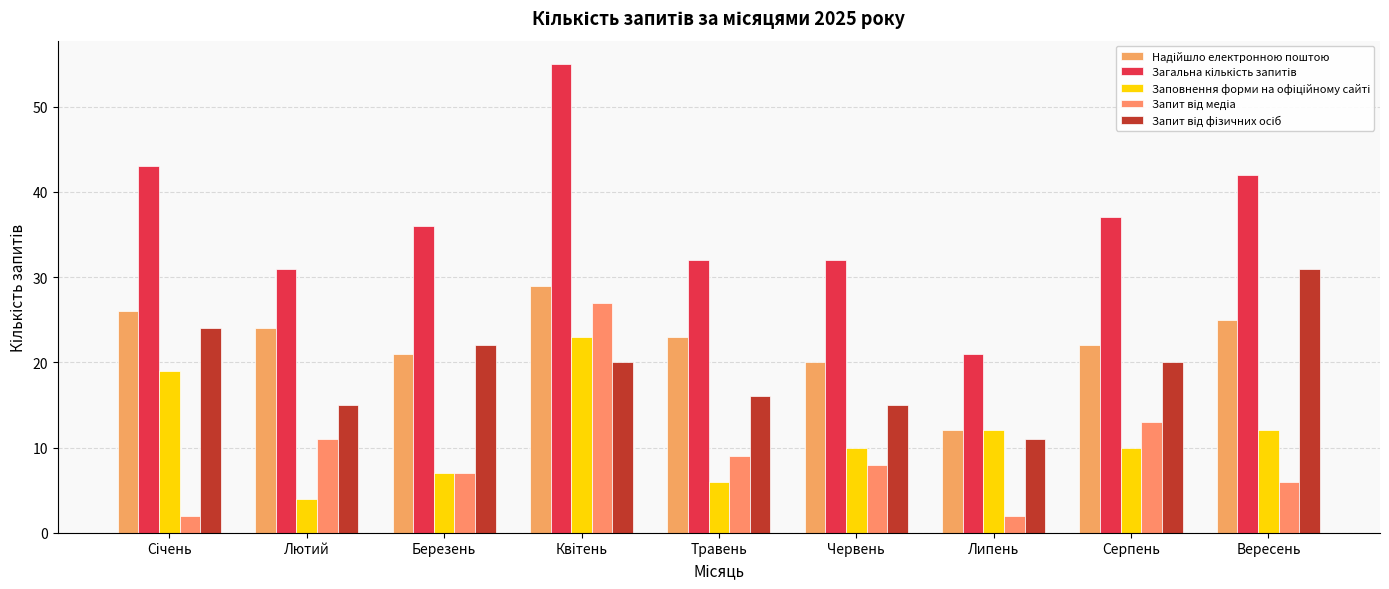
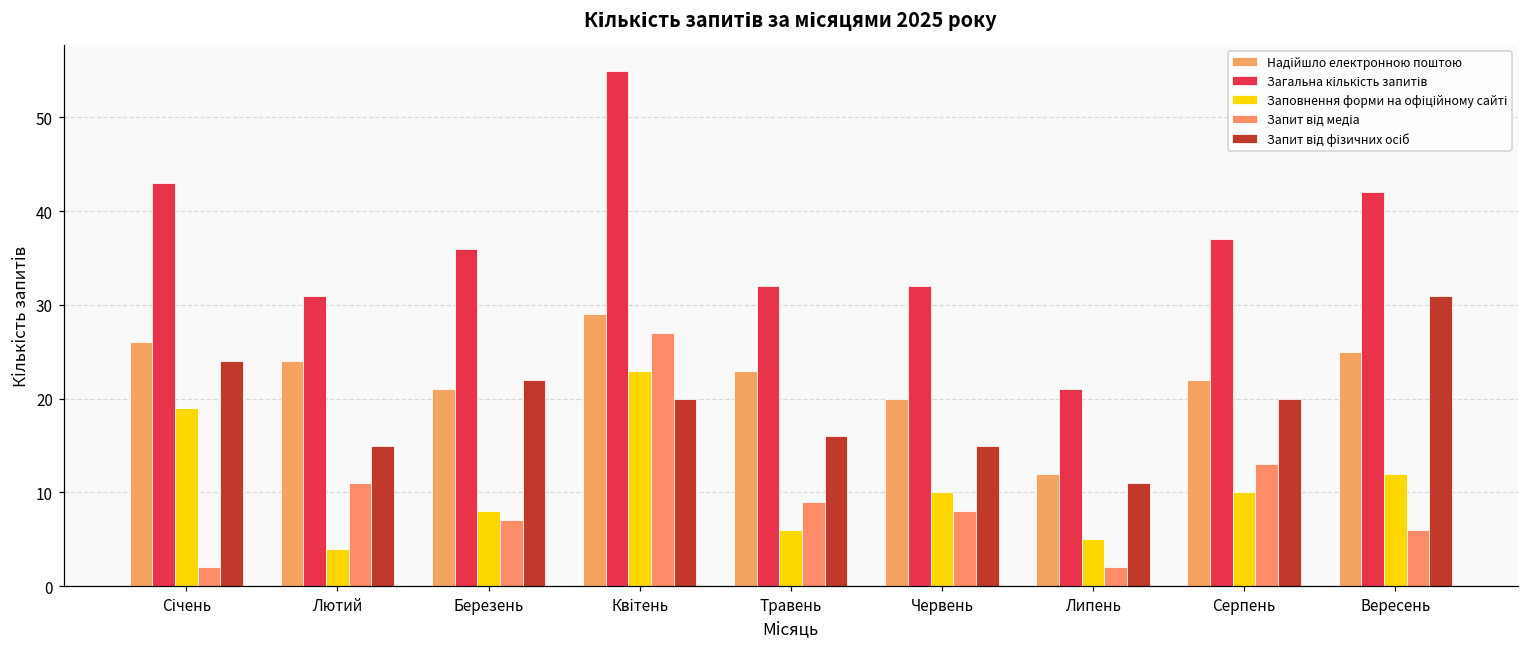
  {
    "Заповнення форми на офіційному сайті": {
      "Січень": 19,
      "Лютий": 4,
-     "Березень": 7,
+     "Березень": 8,
      "Квітень": 23,
      "Травень": 6,
      "Червень": 10,
-     "Липень": 12,
+     "Липень": 5,
      "Серпень": 10,
      "Вересень": 12
    }
  }
